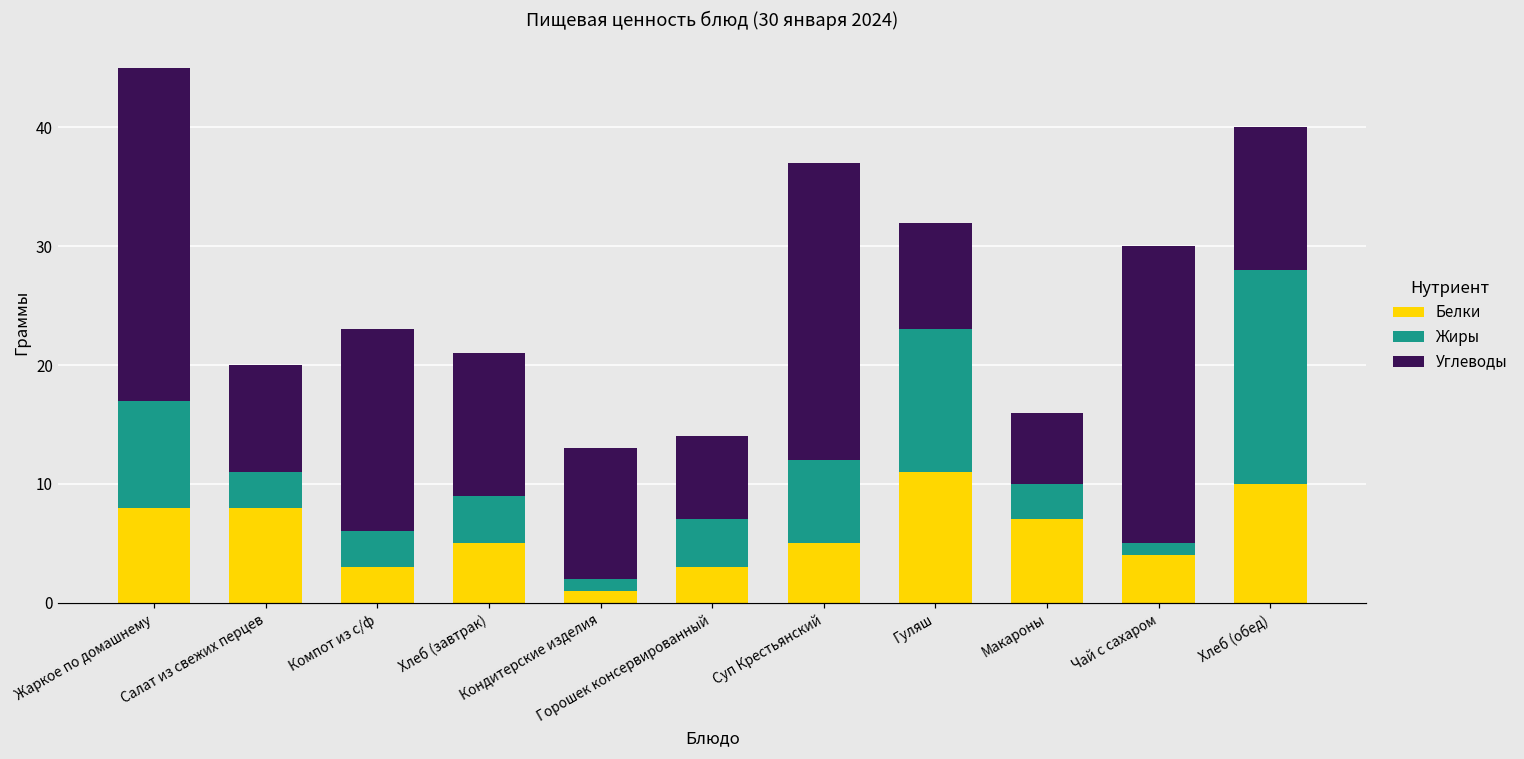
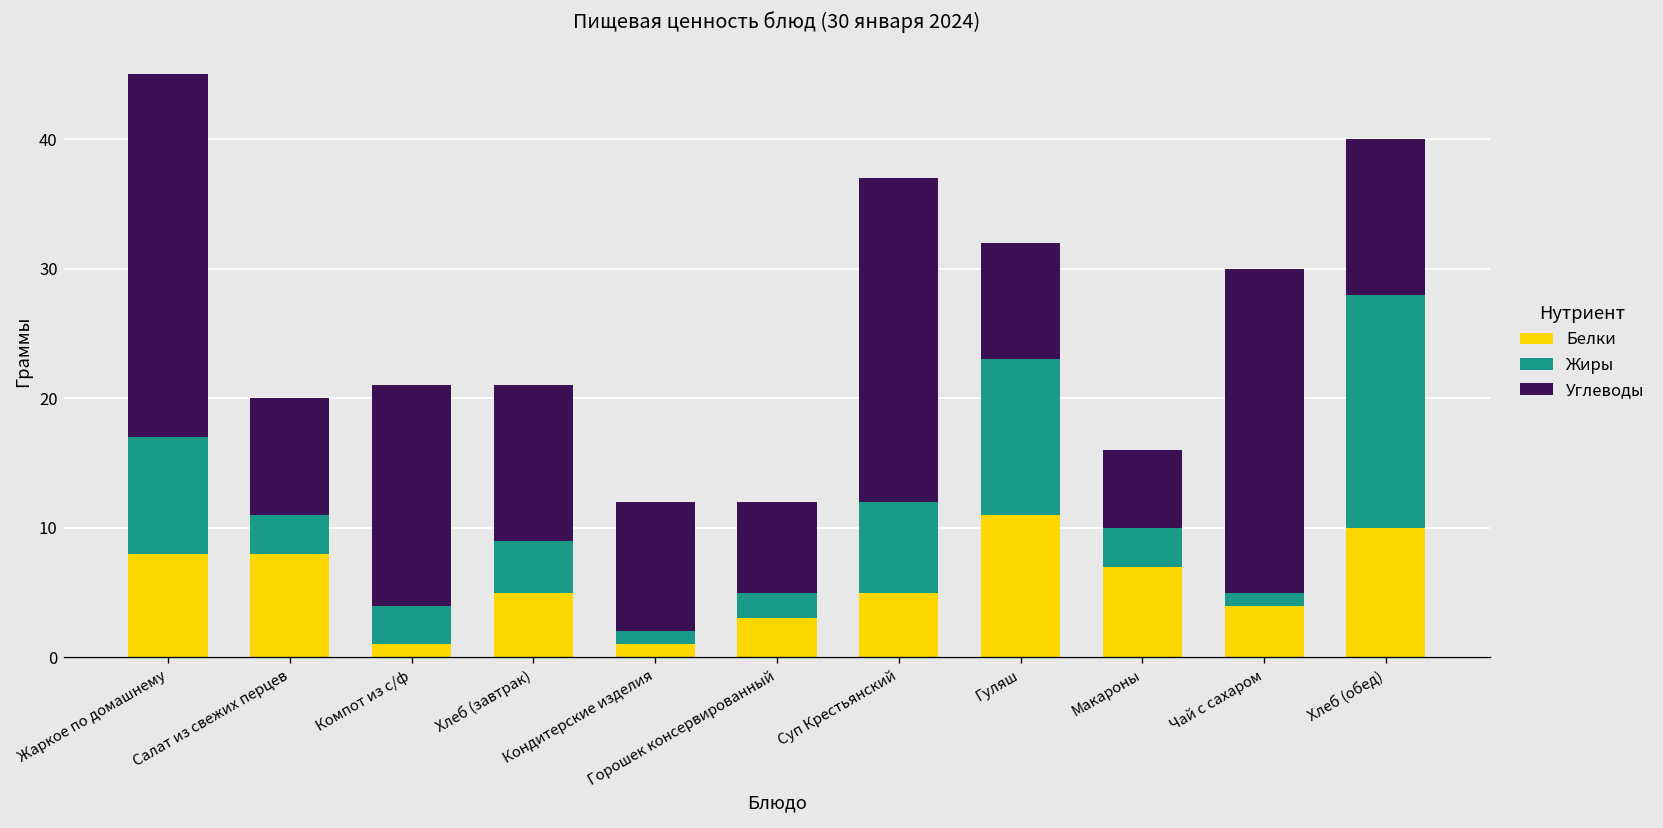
  {
    "Белки": {
      "Жаркое по домашнему": 8,
      "Салат из свежих перцев": 8,
-     "Компот из с/ф": 3,
+     "Компот из с/ф": 1,
      "Хлеб (завтрак)": 5,
      "Кондитерские изделия": 1,
      "Горошек консервированный": 3,
      "Суп Крестьянский": 5,
      "Гуляш": 11,
      "Макароны": 7,
      "Чай с сахаром": 4,
      "Хлеб (обед)": 10
    },
    "Жиры": {
      "Жаркое по домашнему": 9,
      "Салат из свежих перцев": 3,
      "Компот из с/ф": 3,
      "Хлеб (завтрак)": 4,
      "Кондитерские изделия": 1,
-     "Горошек консервированный": 4,
+     "Горошек консервированный": 2,
      "Суп Крестьянский": 7,
      "Гуляш": 12,
      "Макароны": 3,
      "Чай с сахаром": 1,
      "Хлеб (обед)": 18
    },
    "Углеводы": {
      "Жаркое по домашнему": 28,
      "Салат из свежих перцев": 9,
      "Компот из с/ф": 17,
      "Хлеб (завтрак)": 12,
-     "Кондитерские изделия": 11,
+     "Кондитерские изделия": 10,
      "Горошек консервированный": 7,
      "Суп Крестьянский": 25,
      "Гуляш": 9,
      "Макароны": 6,
      "Чай с сахаром": 25,
      "Хлеб (обед)": 12
    }
  }
